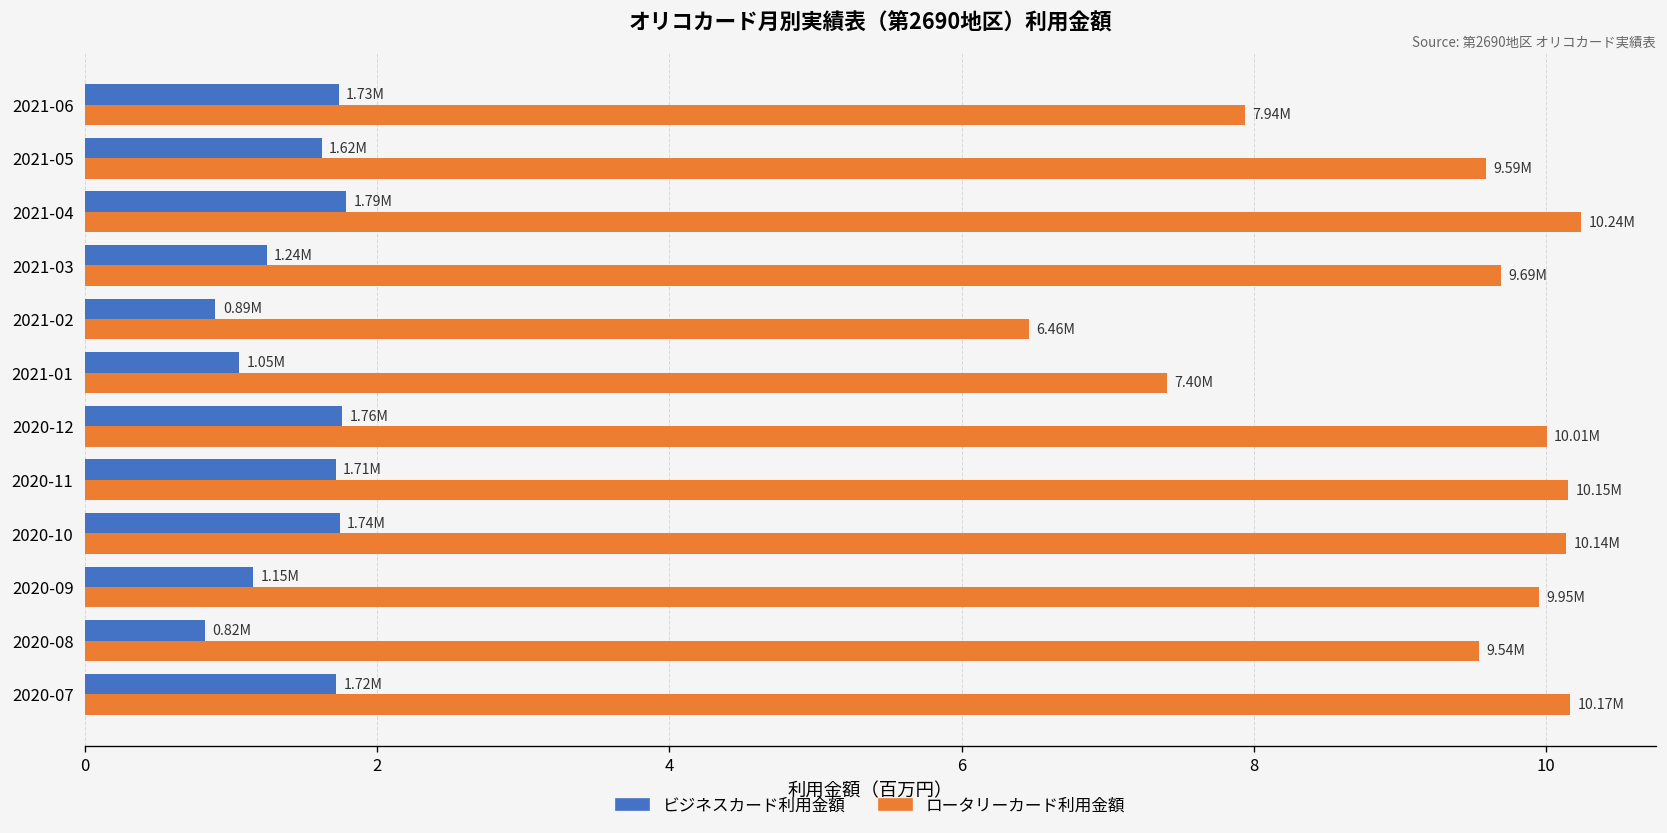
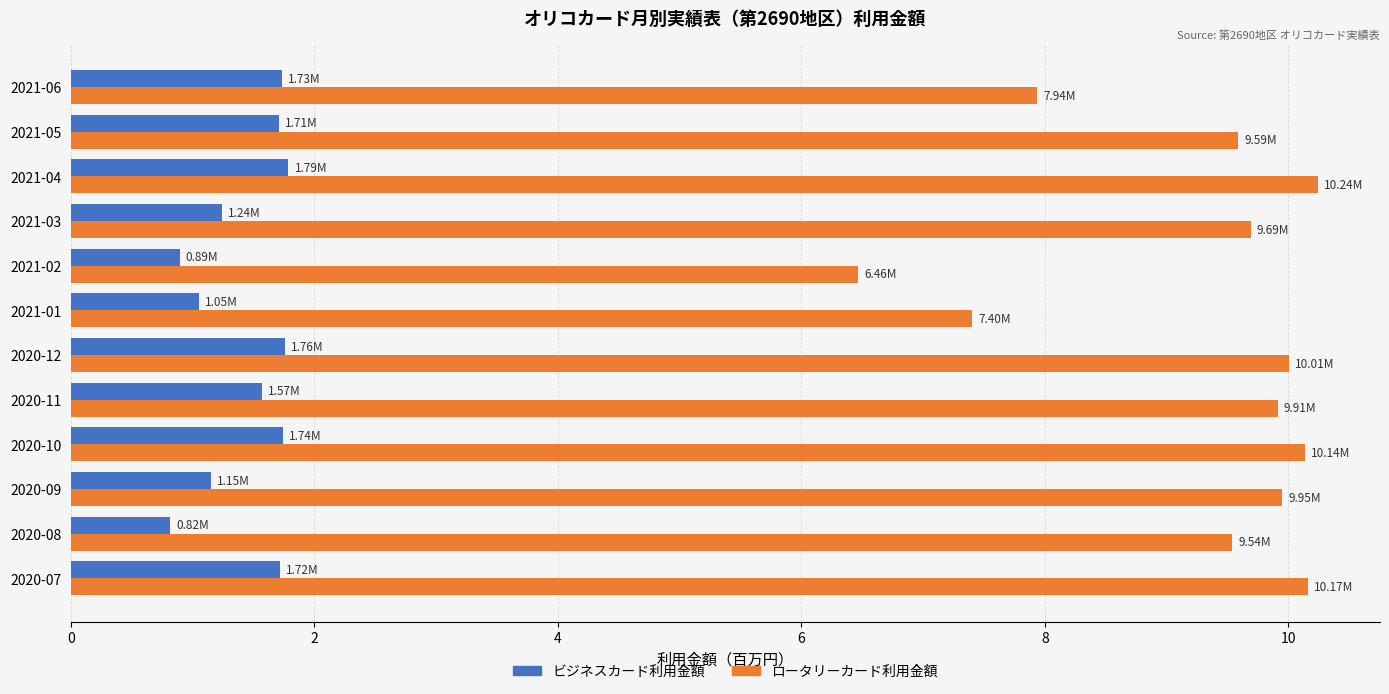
  {
    "ビジネスカード利用金額": {
      "2021-06": "1.73M",
-     "2021-05": "1.62M",
+     "2021-05": "1.71M",
      "2021-04": "1.79M",
      "2021-03": "1.24M",
      "2021-02": "0.89M",
      "2021-01": "1.05M",
      "2020-12": "1.76M",
-     "2020-11": "1.71M",
+     "2020-11": "1.57M",
      "2020-10": "1.74M",
      "2020-09": "1.15M",
      "2020-08": "0.82M",
      "2020-07": "1.72M"
    },
    "ロータリーカード利用金額": {
      "2021-06": "7.94M",
      "2021-05": "9.59M",
      "2021-04": "10.24M",
      "2021-03": "9.69M",
      "2021-02": "6.46M",
      "2021-01": "7.40M",
      "2020-12": "10.01M",
-     "2020-11": "10.15M",
+     "2020-11": "9.91M",
      "2020-10": "10.14M",
      "2020-09": "9.95M",
      "2020-08": "9.54M",
      "2020-07": "10.17M"
    }
  }
